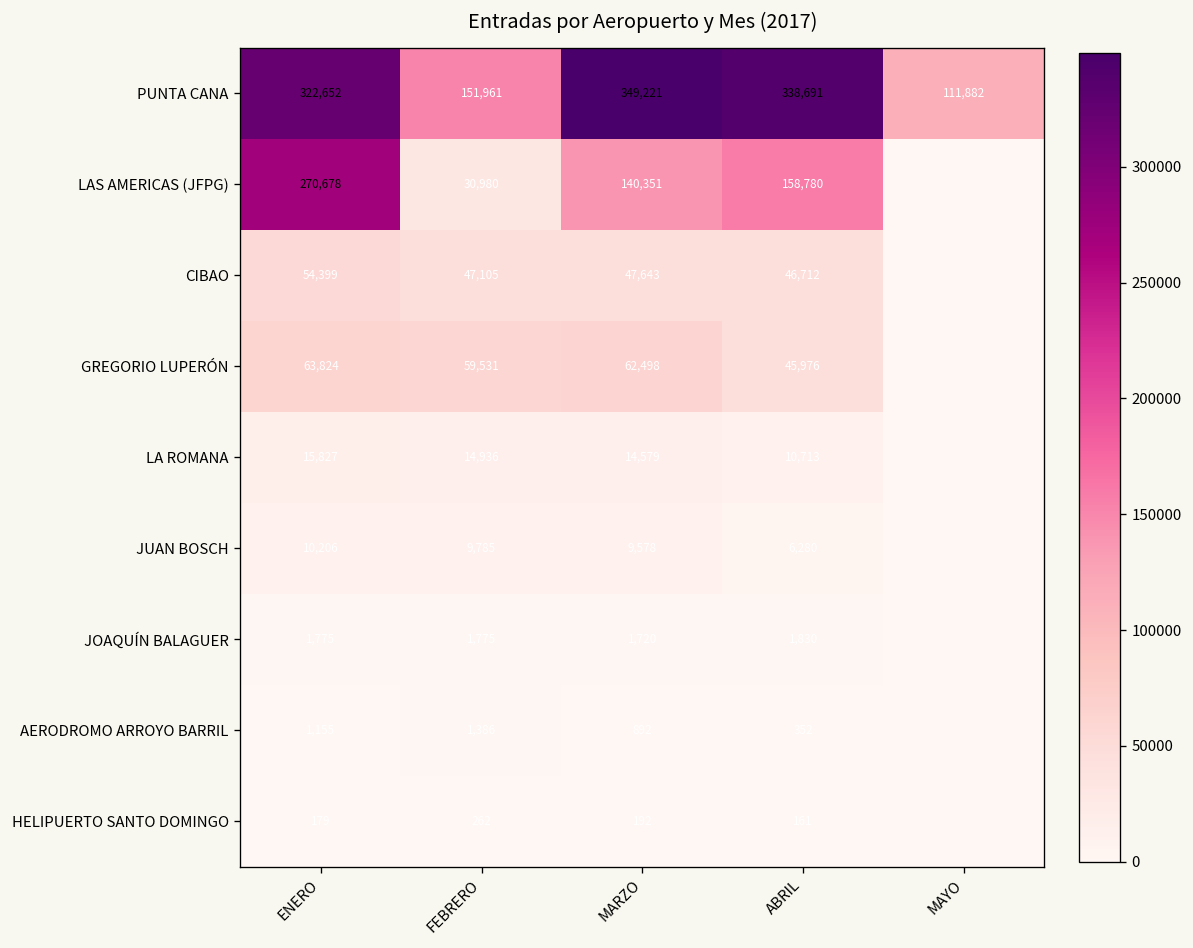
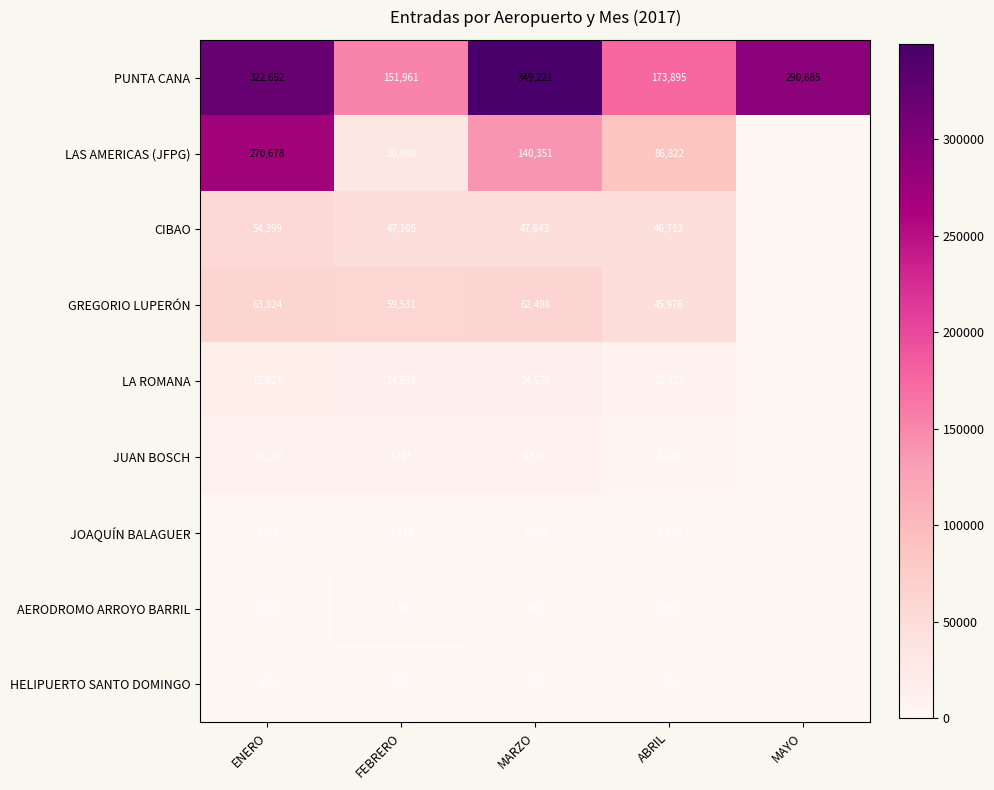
  {
    "PUNTA CANA": {
      "ENERO": "322,652",
      "FEBRERO": "151,961",
      "MARZO": "349,221",
-     "ABRIL": "338,691",
-     "MAYO": "111,882"
+     "ABRIL": "173,895",
+     "MAYO": "290,685"
    },
    "LAS AMERICAS (JFPG)": {
      "ENERO": "270,678",
      "MARZO": "140,351",
-     "ABRIL": "158,780"
+     "ABRIL": "86,822"
    }
  }
